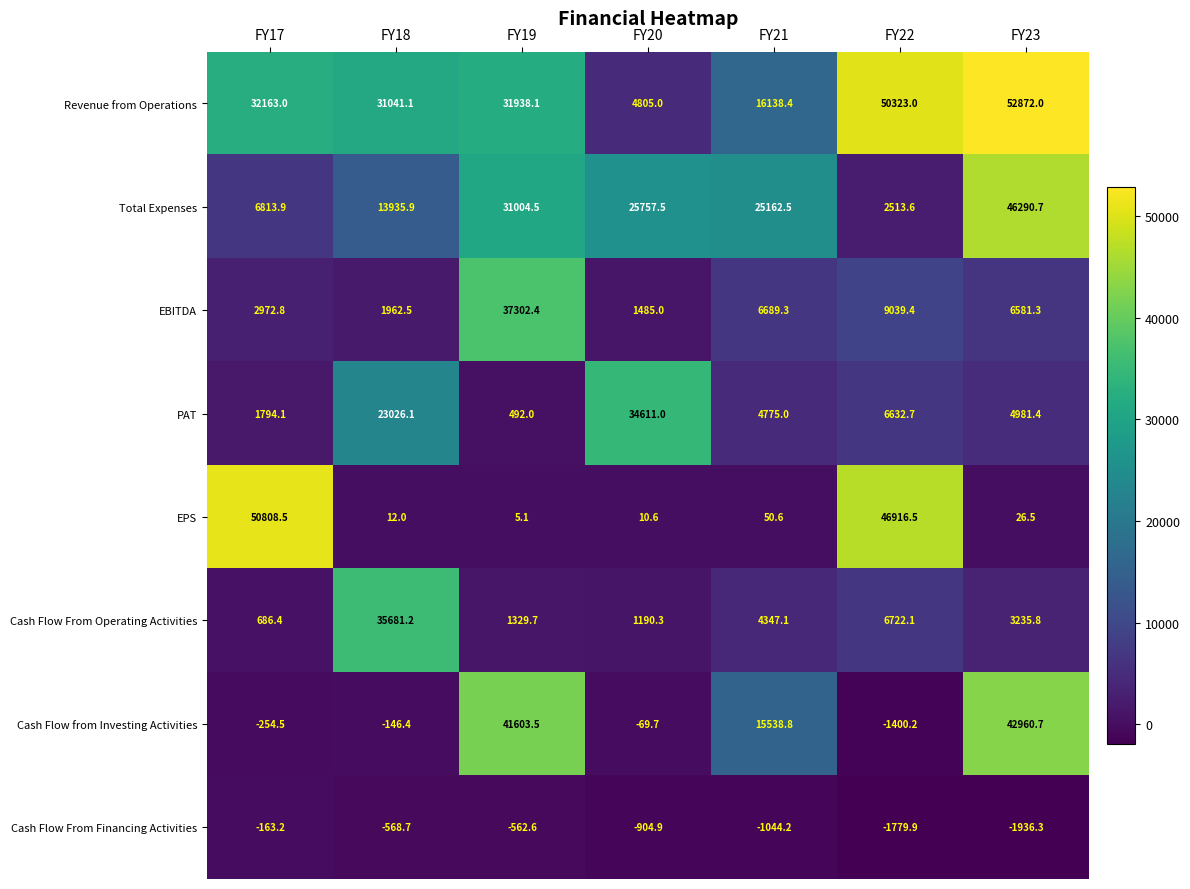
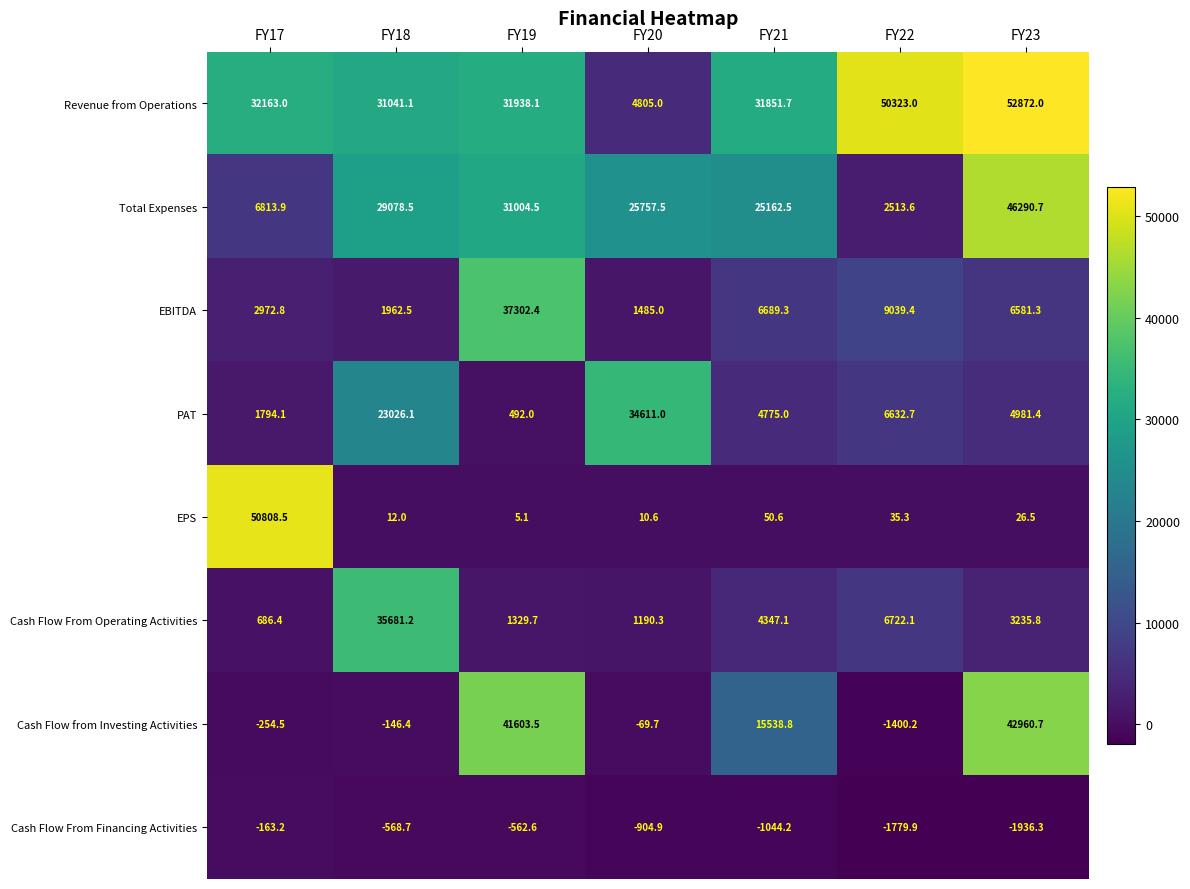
  {
    "Revenue from Operations": {
      "FY17": 32163.0,
      "FY18": 31041.1,
      "FY19": 31938.1,
      "FY20": 4805.0,
-     "FY21": 16138.4,
+     "FY21": 31851.7,
      "FY22": 50323.0,
      "FY23": 52872.0
    },
    "Total Expenses": {
      "FY17": 6813.9,
-     "FY18": 13935.9,
+     "FY18": 29078.5,
      "FY19": 31004.5,
      "FY20": 25757.5,
      "FY21": 25162.5,
      "FY22": 2513.6,
      "FY23": 46290.7
    },
    "EBITDA": {
      "FY17": 2972.8,
      "FY18": 1962.5,
      "FY19": 37302.4,
      "FY20": 1485.0,
      "FY21": 6689.3,
      "FY22": 9039.4,
      "FY23": 6581.3
    },
    "PAT": {
      "FY17": 1794.1,
      "FY18": 23026.1,
      "FY19": 492.0,
      "FY20": 34611.0,
      "FY21": 4775.0,
      "FY22": 6632.7,
      "FY23": 4981.4
    },
    "EPS": {
      "FY17": 50808.5,
      "FY18": 12.0,
      "FY19": 5.1,
      "FY20": 10.6,
      "FY21": 50.6,
-     "FY22": 46916.5,
+     "FY22": 35.3,
      "FY23": 26.5
    },
    "Cash Flow From Operating Activities": {
      "FY17": 686.4,
      "FY18": 35681.2,
      "FY19": 1329.7,
      "FY20": 1190.3,
      "FY21": 4347.1,
      "FY22": 6722.1,
      "FY23": 3235.8
    },
    "Cash Flow from Investing Activities": {
      "FY17": -254.5,
      "FY18": -146.4,
      "FY19": 41603.5,
      "FY20": -69.7,
      "FY21": 15538.8,
      "FY22": -1400.2,
      "FY23": 42960.7
    },
    "Cash Flow From Financing Activities": {
      "FY17": -163.2,
      "FY18": -568.7,
      "FY19": -562.6,
      "FY20": -904.9,
      "FY21": -1044.2,
      "FY22": -1779.9,
      "FY23": -1936.3
    }
  }
